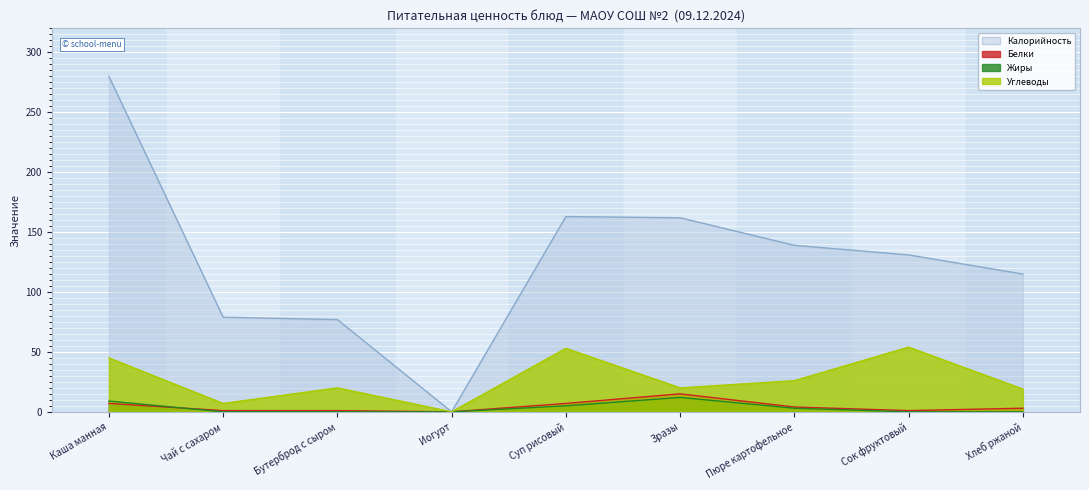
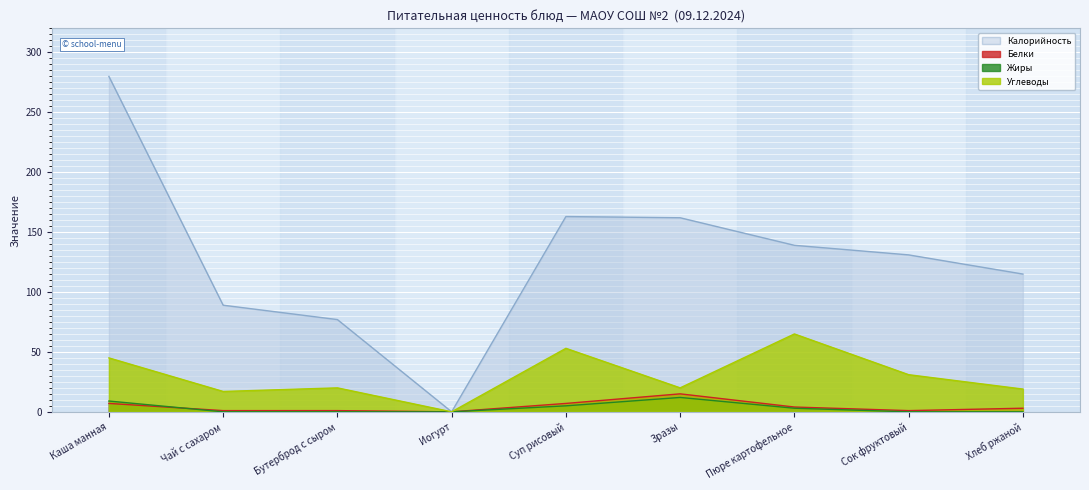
  {
    "Калорийность": {
      "Каша манная": 280,
-     "Чай с сахаром": 79,
+     "Чай с сахаром": 89,
      "Бутерброд с сыром": 77,
      "Суп рисовый": 163,
      "Зразы": 162,
      "Пюре картофельное": 139,
      "Сок фруктовый": 131,
      "Хлеб ржаной": 115
    },
    "Белки": {
      "Зразы": 15,
      "Хлеб ржаной": 3
    },
    "Жиры": {
      "Зразы": 12,
      "Хлеб ржаной": 0
    },
    "Углеводы": {
      "Каша манная": 45,
-     "Чай с сахаром": 7,
+     "Чай с сахаром": 17,
      "Бутерброд с сыром": 20,
      "Суп рисовый": 53,
      "Зразы": 20,
-     "Пюре картофельное": 26,
-     "Сок фруктовый": 54,
+     "Пюре картофельное": 65,
+     "Сок фруктовый": 31,
      "Хлеб ржаной": 19
    }
  }
